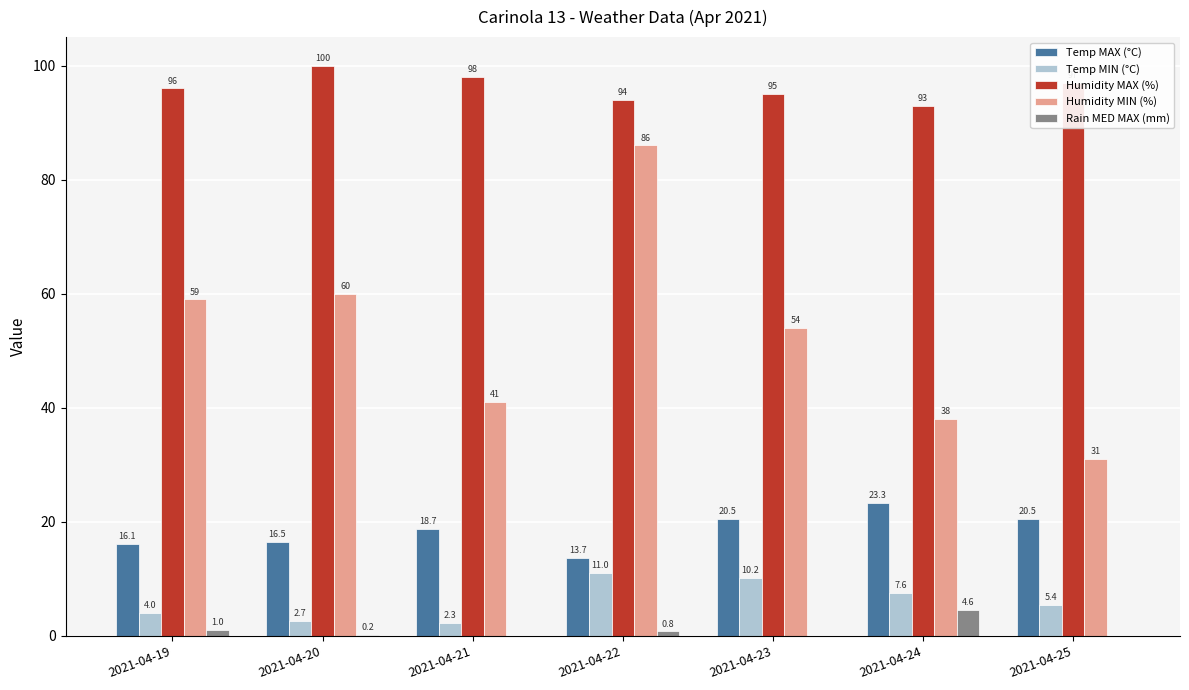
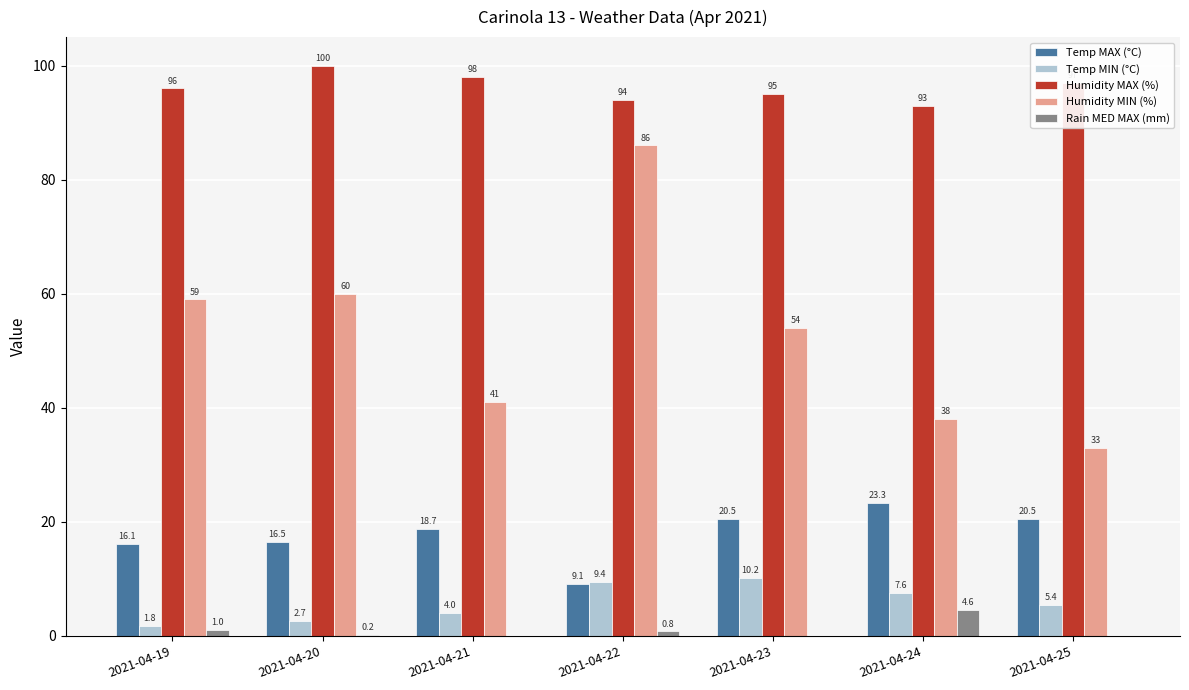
  {
    "Temp MAX (°C)": {
      "2021-04-19": 16.1,
      "2021-04-20": 16.5,
      "2021-04-21": 18.7,
-     "2021-04-22": 13.7,
+     "2021-04-22": 9.1,
      "2021-04-23": 20.5,
      "2021-04-24": 23.3,
      "2021-04-25": 20.5
    },
    "Temp MIN (°C)": {
-     "2021-04-19": 4.0,
+     "2021-04-19": 1.8,
      "2021-04-20": 2.7,
-     "2021-04-21": 2.3,
-     "2021-04-22": 11.0,
+     "2021-04-21": 4.0,
+     "2021-04-22": 9.4,
      "2021-04-23": 10.2,
      "2021-04-24": 7.6,
      "2021-04-25": 5.4
    },
    "Humidity MAX (%)": {
      "2021-04-19": 96,
      "2021-04-20": 100,
      "2021-04-21": 98,
      "2021-04-22": 94,
      "2021-04-23": 95,
      "2021-04-24": 93
    },
    "Humidity MIN (%)": {
      "2021-04-19": 59,
      "2021-04-20": 60,
      "2021-04-21": 41,
      "2021-04-22": 86,
      "2021-04-23": 54,
      "2021-04-24": 38,
-     "2021-04-25": 31
+     "2021-04-25": 33
    },
    "Rain MED MAX (mm)": {
      "2021-04-19": 1.0,
      "2021-04-20": 0.2,
      "2021-04-22": 0.8,
      "2021-04-24": 4.6
    }
  }
